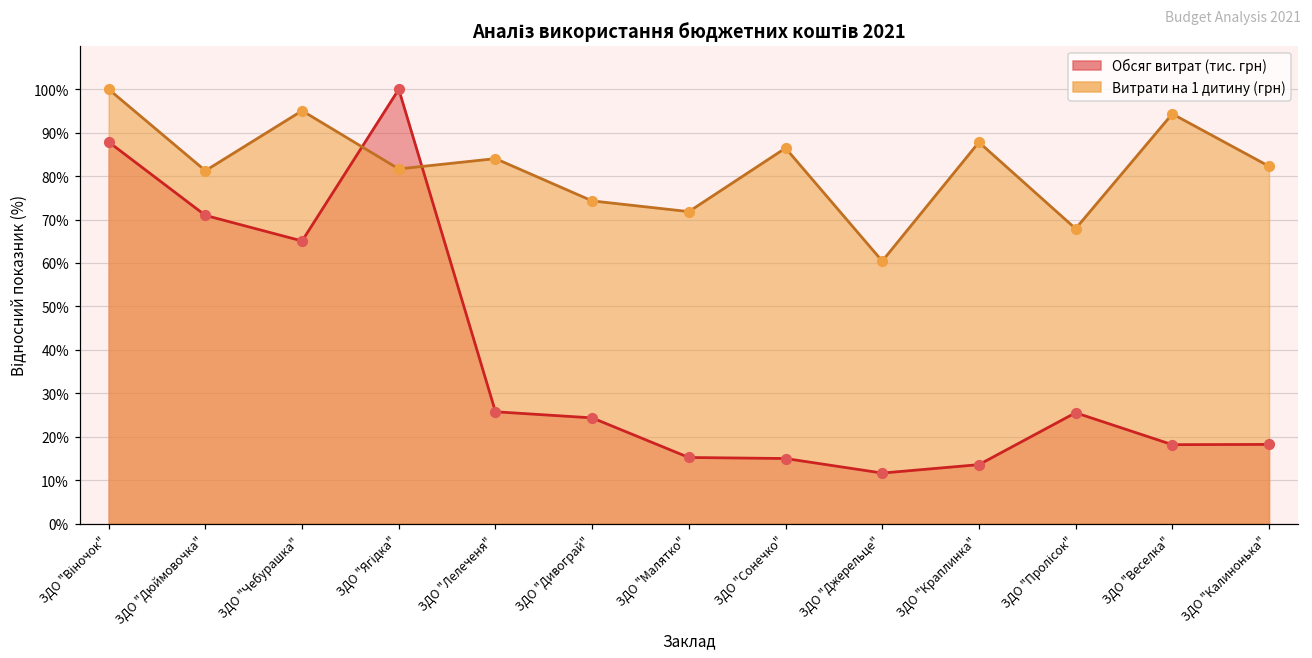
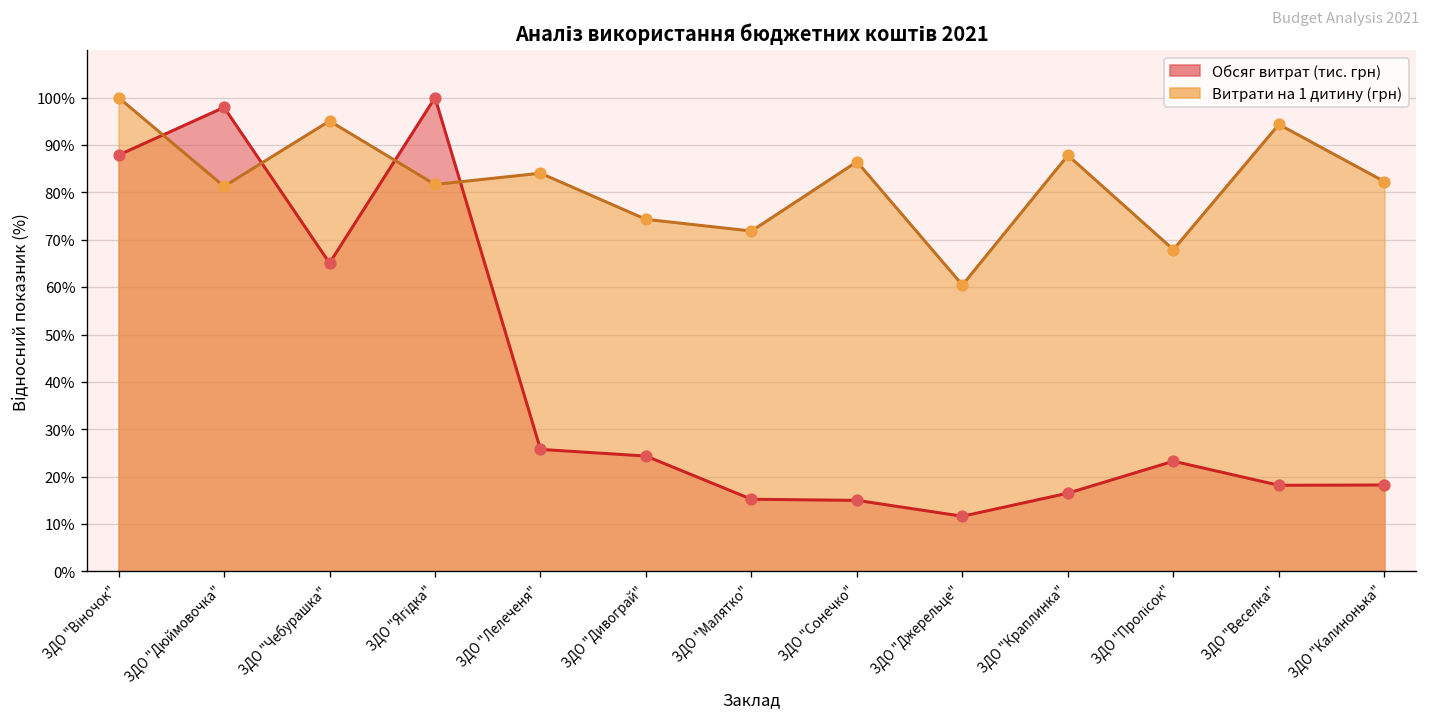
  {
    "Обсяг витрат (тис. грн)": {
      "ЗДО \"Віночок\"": "88%",
-     "ЗДО \"Дюймовочка\"": "71%",
+     "ЗДО \"Дюймовочка\"": "98%",
      "ЗДО \"Чебурашка\"": "65%",
      "ЗДО \"Ягідка\"": "100%",
      "ЗДО \"Лелеченя\"": "26%",
      "ЗДО \"Дивограй\"": "24%",
      "ЗДО \"Малятко\"": "15%",
      "ЗДО \"Сонечко\"": "15%",
      "ЗДО \"Джерельце\"": "12%",
-     "ЗДО \"Краплинка\"": "14%",
-     "ЗДО \"Пролісок\"": "26%",
+     "ЗДО \"Краплинка\"": "17%",
+     "ЗДО \"Пролісок\"": "23%",
      "ЗДО \"Веселка\"": "18%",
      "ЗДО \"Калинонька\"": "18%"
    },
    "Витрати на 1 дитину (грн)": {
      "ЗДО \"Віночок\"": "100%",
      "ЗДО \"Дюймовочка\"": "81%",
      "ЗДО \"Чебурашка\"": "95%",
      "ЗДО \"Ягідка\"": "82%",
      "ЗДО \"Лелеченя\"": "84%",
      "ЗДО \"Дивограй\"": "74%",
      "ЗДО \"Малятко\"": "72%",
      "ЗДО \"Сонечко\"": "86%",
      "ЗДО \"Джерельце\"": "60%",
      "ЗДО \"Краплинка\"": "88%",
      "ЗДО \"Пролісок\"": "68%",
      "ЗДО \"Веселка\"": "94%",
      "ЗДО \"Калинонька\"": "82%"
    }
  }
